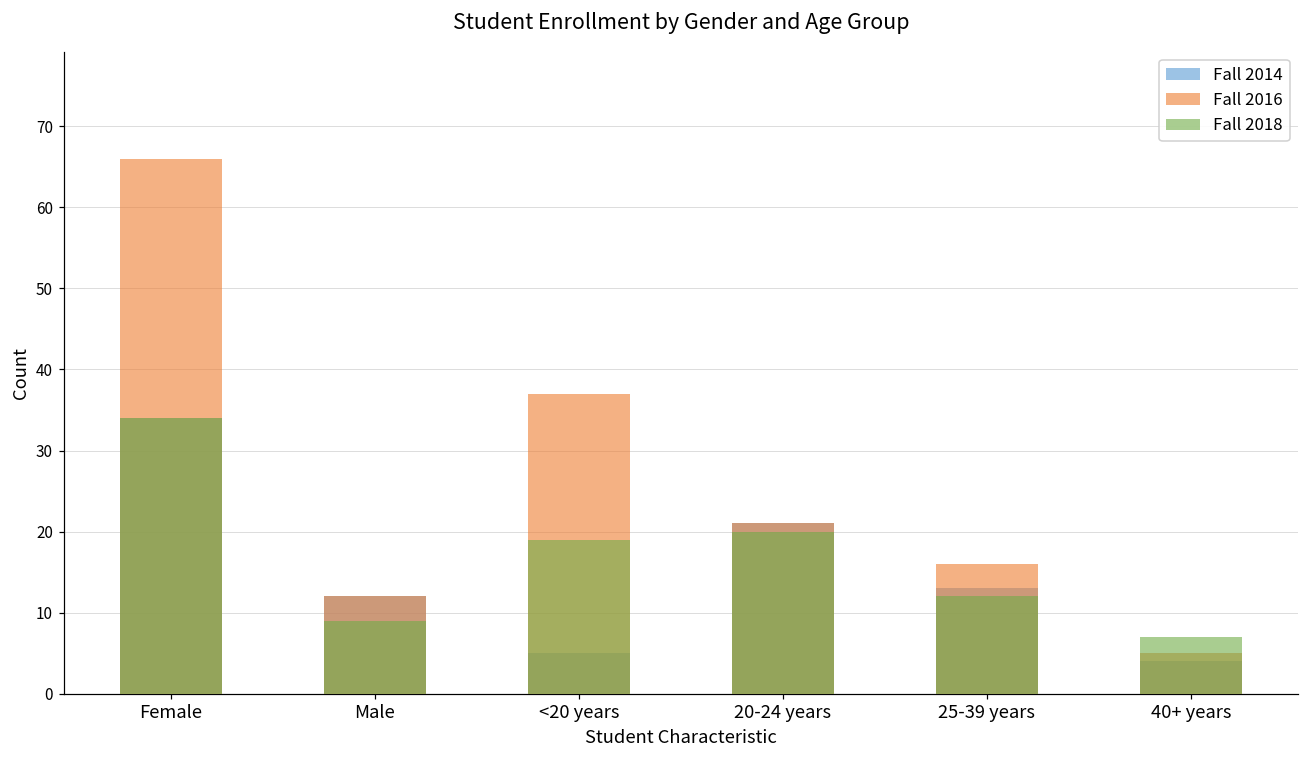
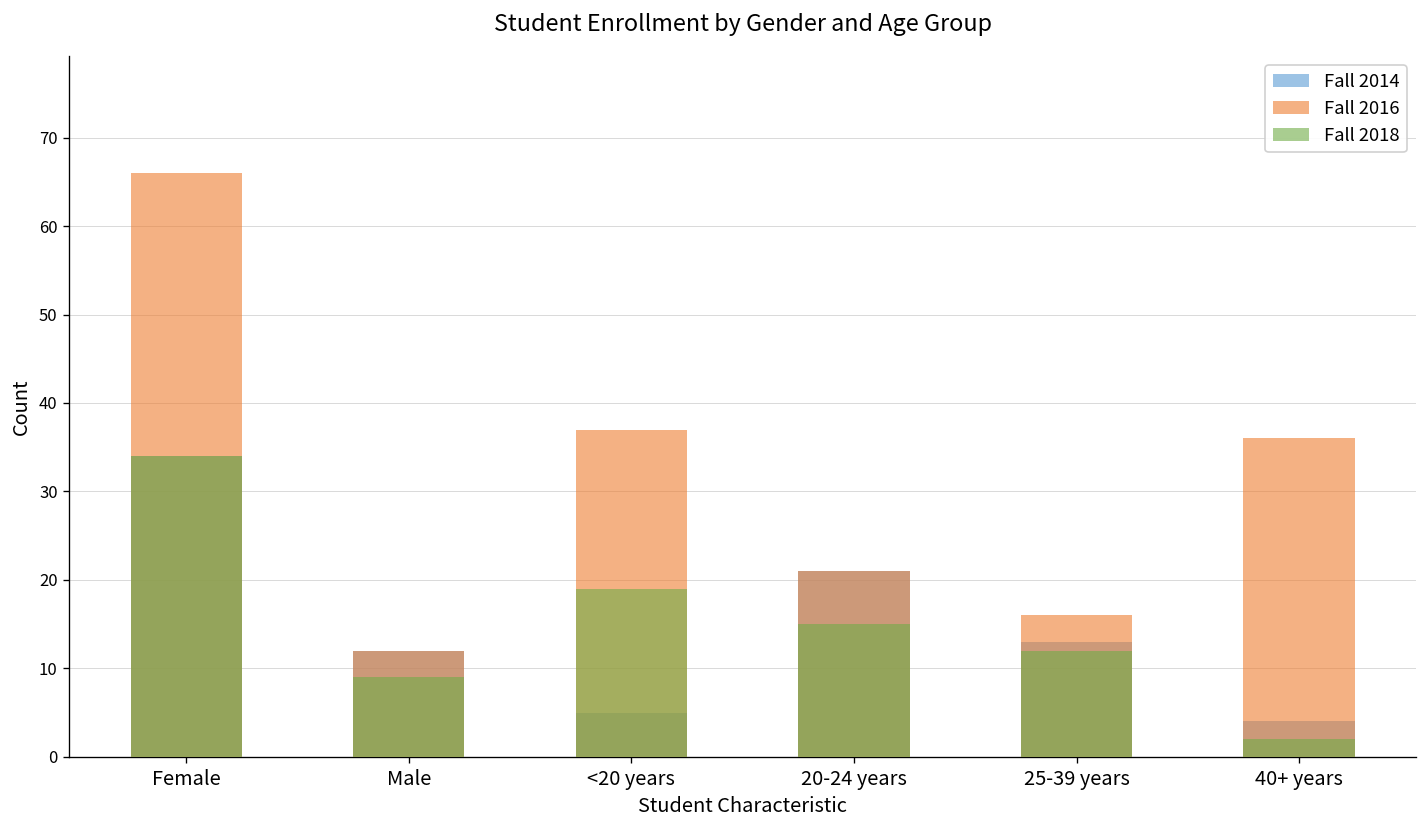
  {
    "Fall 2014": {
      "Male": 12,
      "20-24 years": 21
    },
    "Fall 2016": {
      "Female": 66,
      "Male": 12,
      "<20 years": 37,
      "20-24 years": 21,
      "25-39 years": 16,
-     "40+ years": 5
+     "40+ years": 36
    },
    "Fall 2018": {
-     "20-24 years": 20,
-     "40+ years": 7
+     "20-24 years": 15,
+     "40+ years": 2
    }
  }
